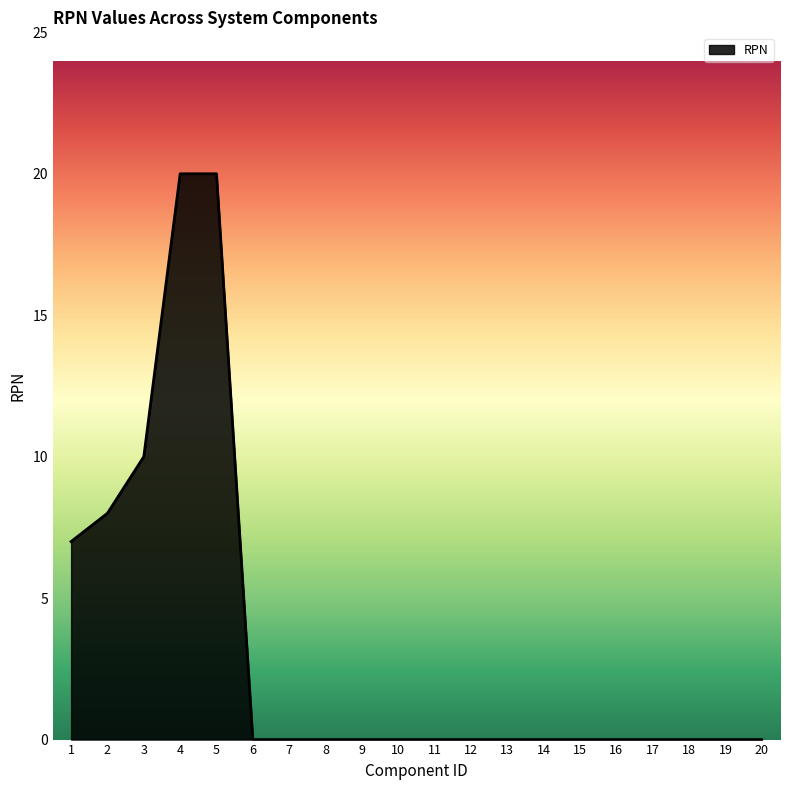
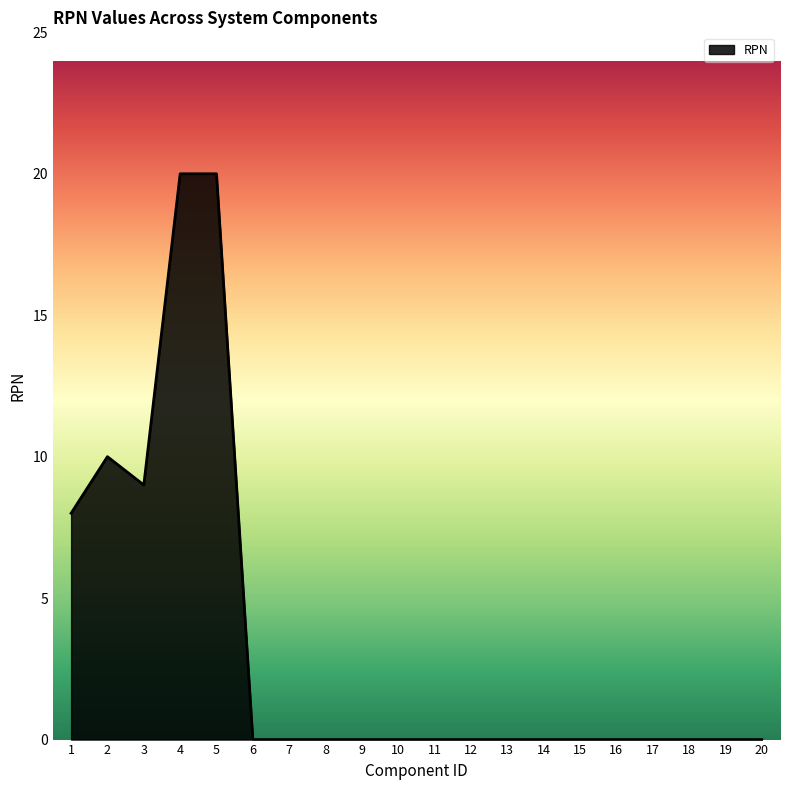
  {
-   "1": 7,
-   "2": 8,
-   "3": 10,
+   "1": 8,
+   "2": 10,
+   "3": 9,
    "4": 20,
    "5": 20,
    "6": 0,
    "7": 0,
    "8": 0,
    "9": 0,
    "10": 0,
    "11": 0,
    "12": 0,
    "13": 0,
    "14": 0,
    "15": 0,
    "16": 0,
    "17": 0,
    "18": 0,
    "19": 0,
    "20": 0
  }
